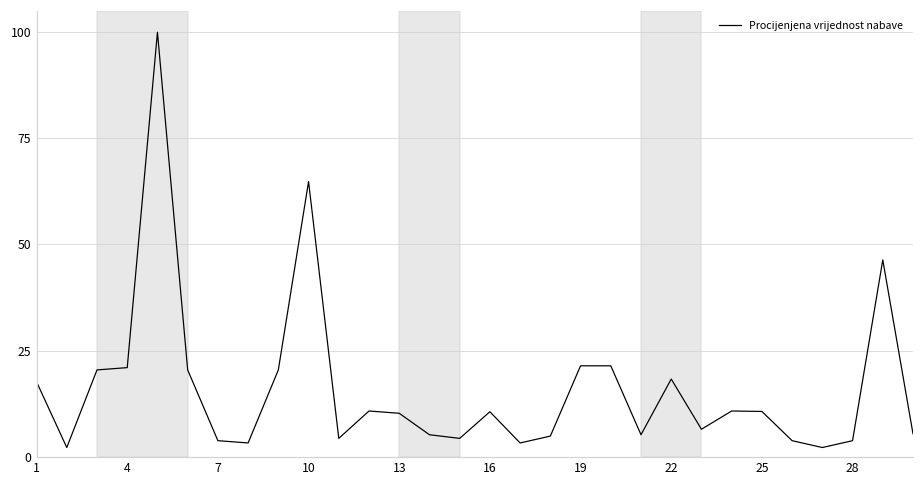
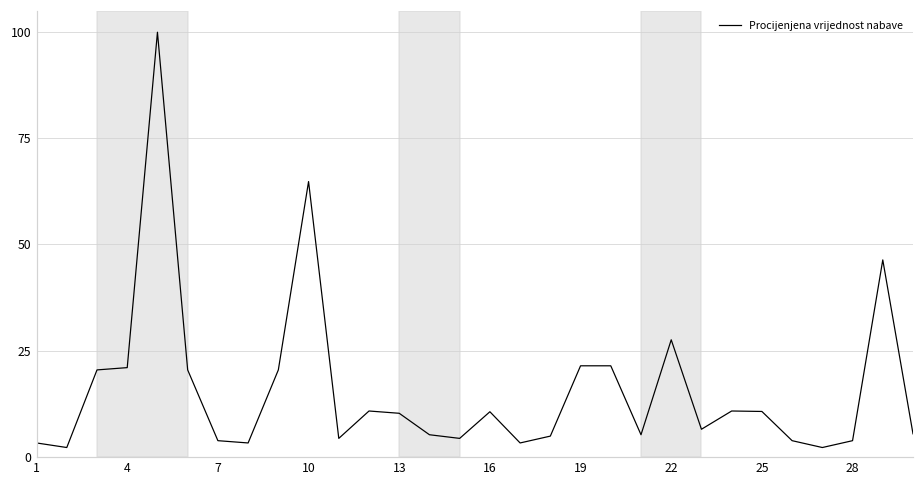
  {
-   "1": 18,
+   "1": 3,
    "4": 21,
    "7": 4,
    "10": 65,
    "13": 10,
    "16": 11,
    "19": 21,
-   "22": 18,
+   "22": 28,
    "25": 11,
    "28": 4
  }
